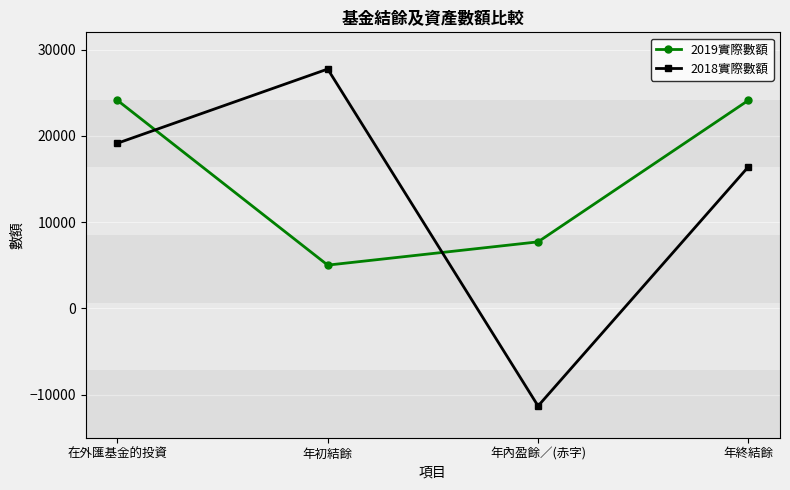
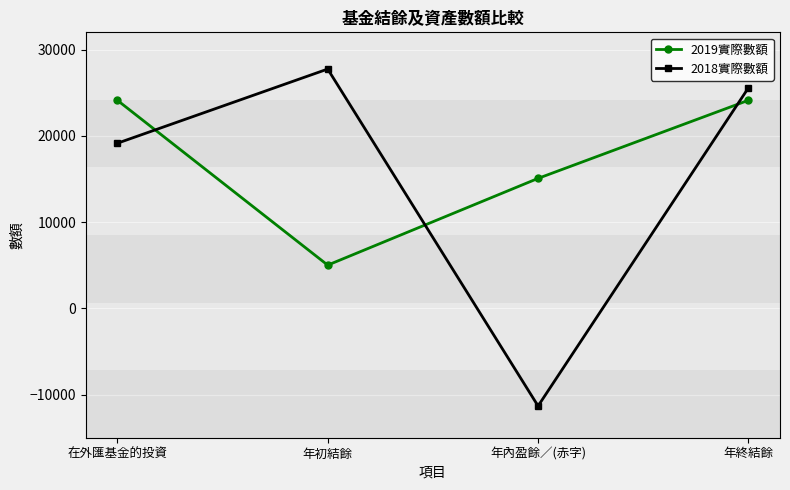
  {
    "2019實際數額": {
      "在外匯基金的投資": 24000,
      "年初結餘": 5000,
-     "年內盈餘／(赤字)": 8000,
+     "年內盈餘／(赤字)": 15000,
      "年終結餘": 24000
    },
    "2018實際數額": {
      "在外匯基金的投資": 19000,
      "年初結餘": 28000,
      "年內盈餘／(赤字)": -11000,
-     "年終結餘": 16000
+     "年終結餘": 26000
    }
  }
